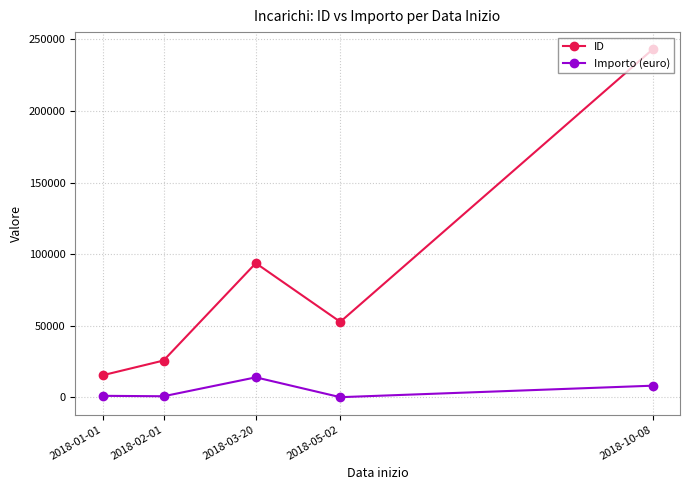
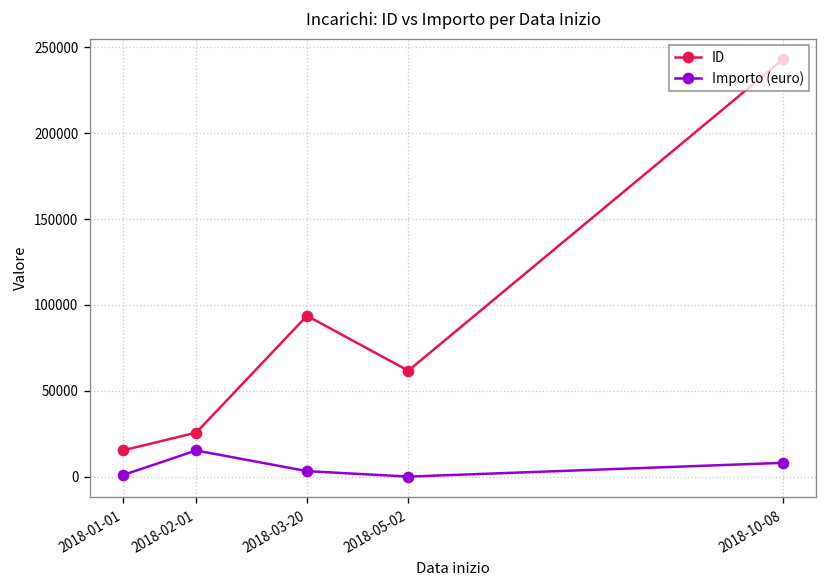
  {
    "ID": {
      "2018-01-01": 15000,
      "2018-02-01": 26000,
      "2018-03-20": 94000,
-     "2018-05-02": 53000
+     "2018-05-02": 62000
    },
    "Importo (euro)": {
      "2018-01-01": 1000,
-     "2018-02-01": 1000,
-     "2018-03-20": 14000,
+     "2018-02-01": 15000,
+     "2018-03-20": 3000,
      "2018-05-02": 0,
      "2018-10-08": 8000
    }
  }
